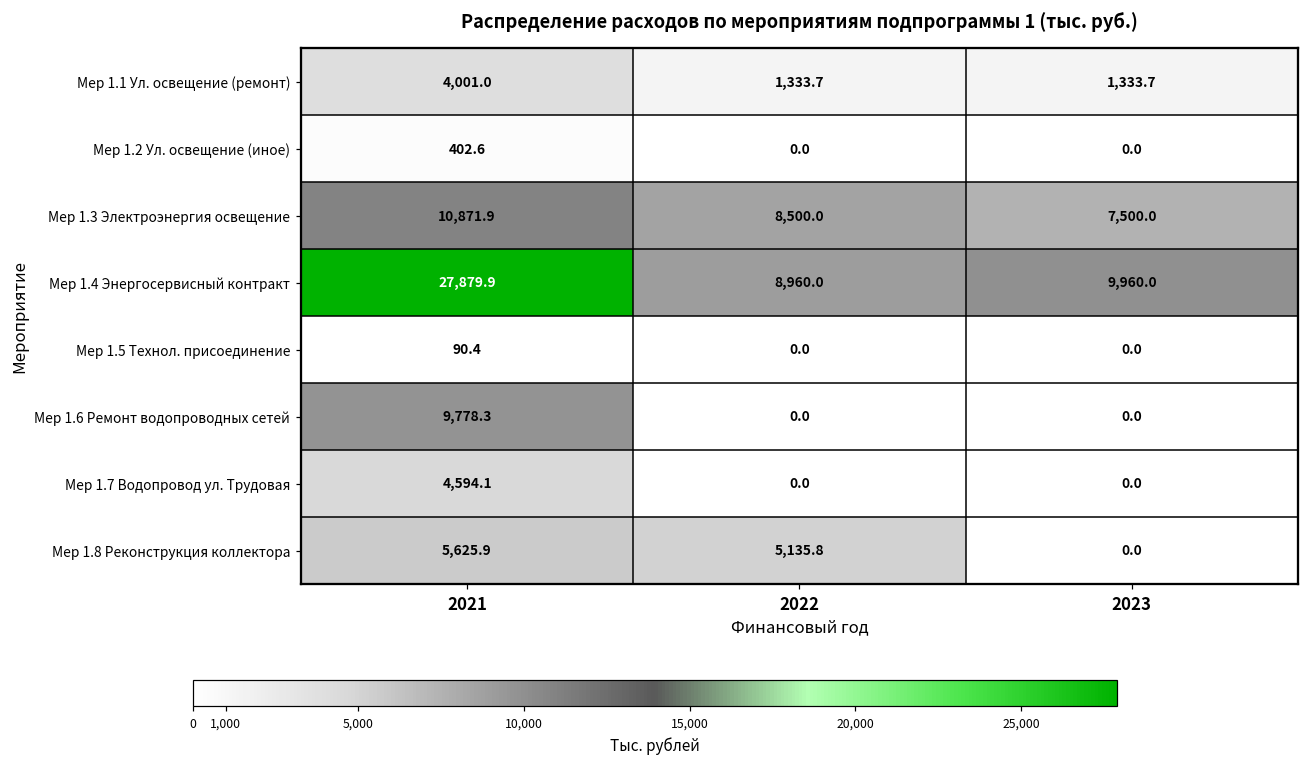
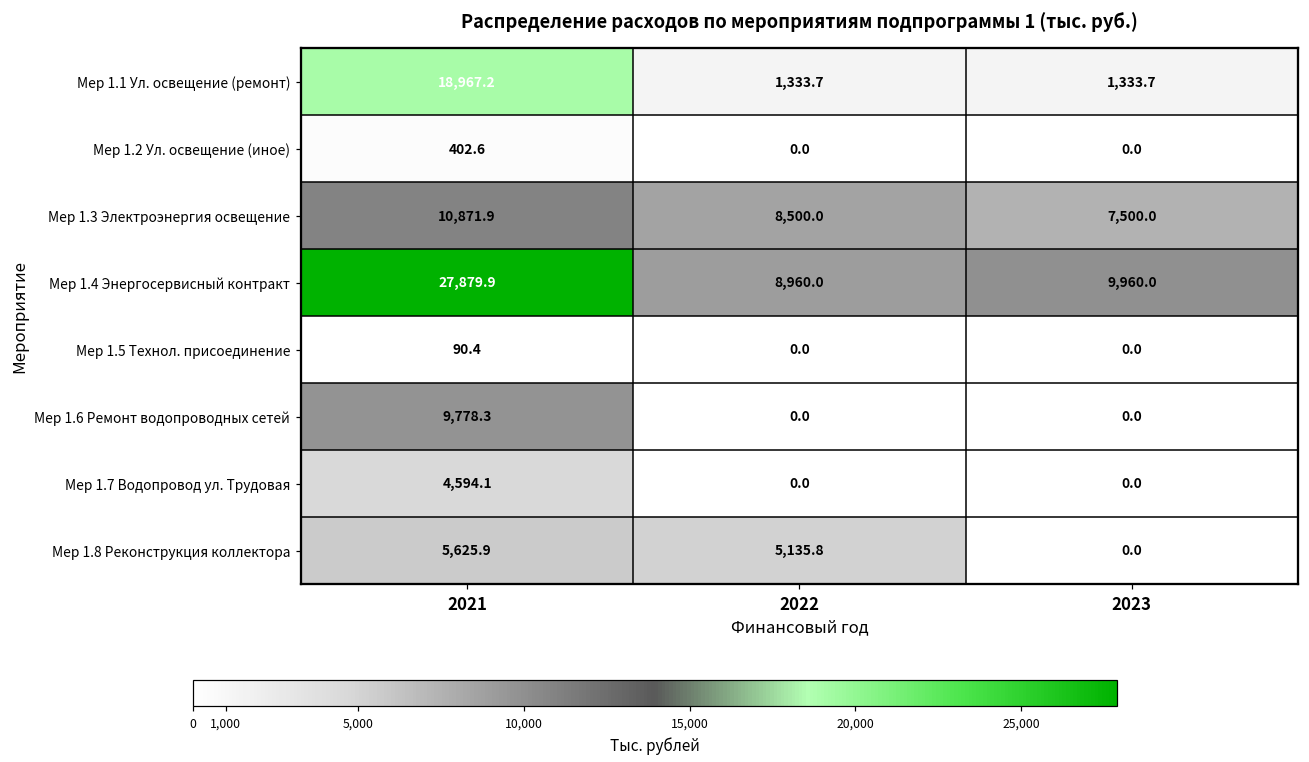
  {
    "Мер 1.1 Ул. освещение (ремонт)": {
-     "2021": "4,001.0",
+     "2021": "18,967.2",
      "2022": "1,333.7",
      "2023": "1,333.7"
    },
    "Мер 1.2 Ул. освещение (иное)": {
      "2021": "402.6",
      "2022": "0.0",
      "2023": "0.0"
    },
    "Мер 1.3 Электроэнергия освещение": {
      "2021": "10,871.9",
      "2022": "8,500.0",
      "2023": "7,500.0"
    },
    "Мер 1.4 Энергосервисный контракт": {
      "2021": "27,879.9",
      "2022": "8,960.0",
      "2023": "9,960.0"
    },
    "Мер 1.5 Технол. присоединение": {
      "2021": "90.4",
      "2022": "0.0",
      "2023": "0.0"
    },
    "Мер 1.6 Ремонт водопроводных сетей": {
      "2021": "9,778.3",
      "2022": "0.0",
      "2023": "0.0"
    },
    "Мер 1.7 Водопровод ул. Трудовая": {
      "2021": "4,594.1",
      "2022": "0.0",
      "2023": "0.0"
    },
    "Мер 1.8 Реконструкция коллектора": {
      "2021": "5,625.9",
      "2022": "5,135.8",
      "2023": "0.0"
    }
  }
